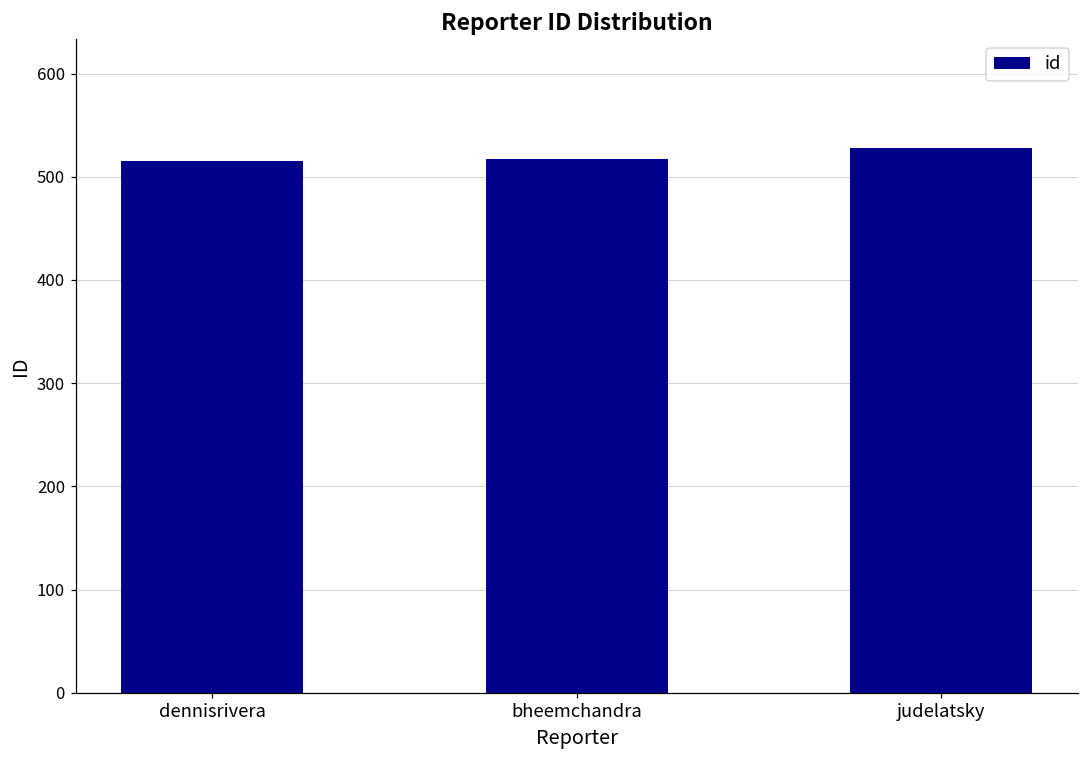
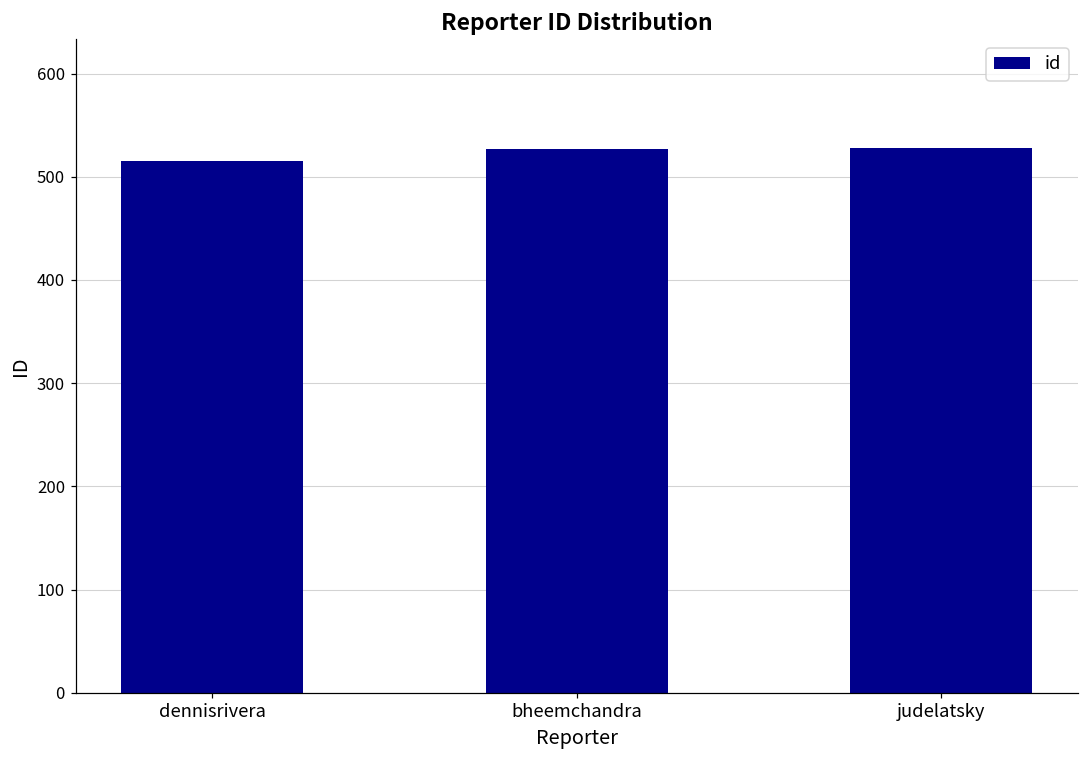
  {
    "dennisrivera": 520,
-   "bheemchandra": 520,
+   "bheemchandra": 530,
    "judelatsky": 530
  }
